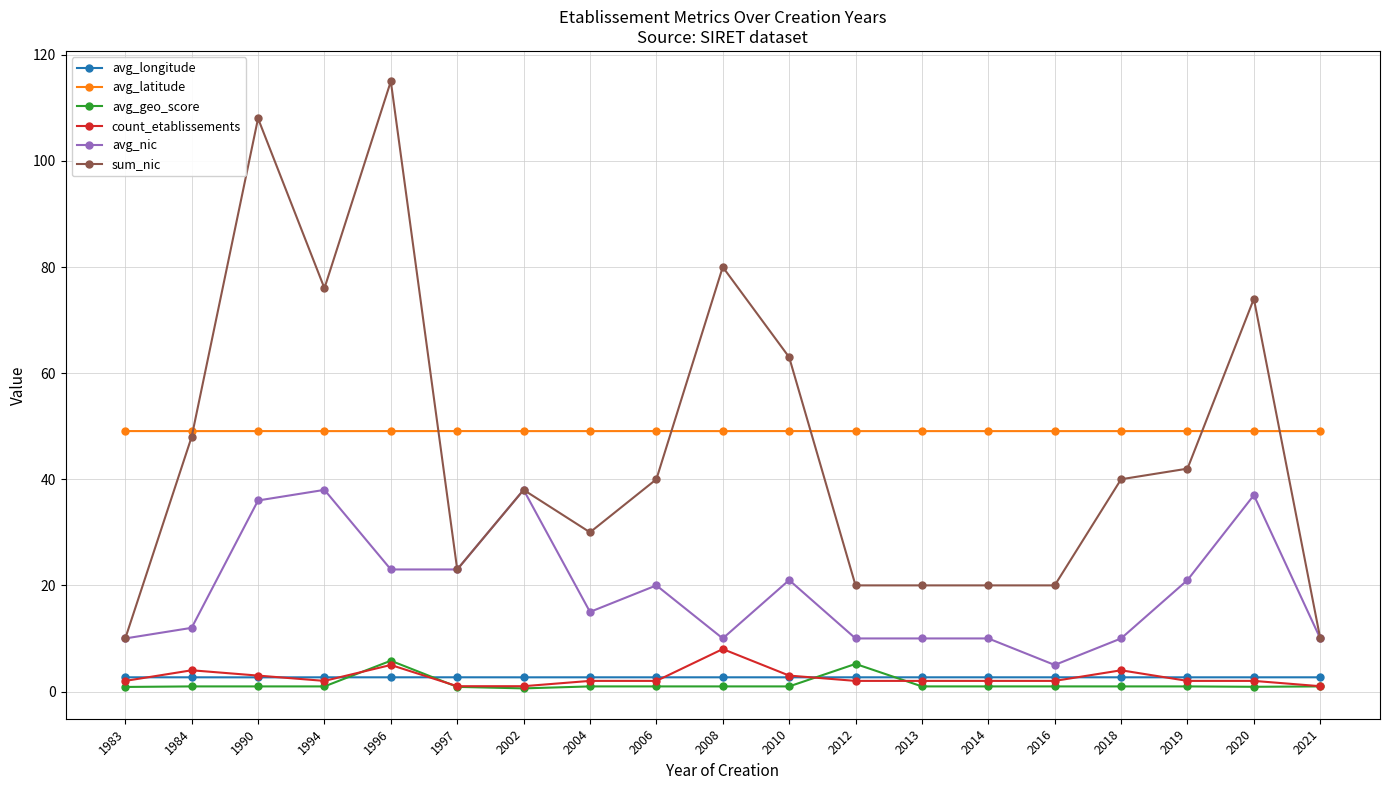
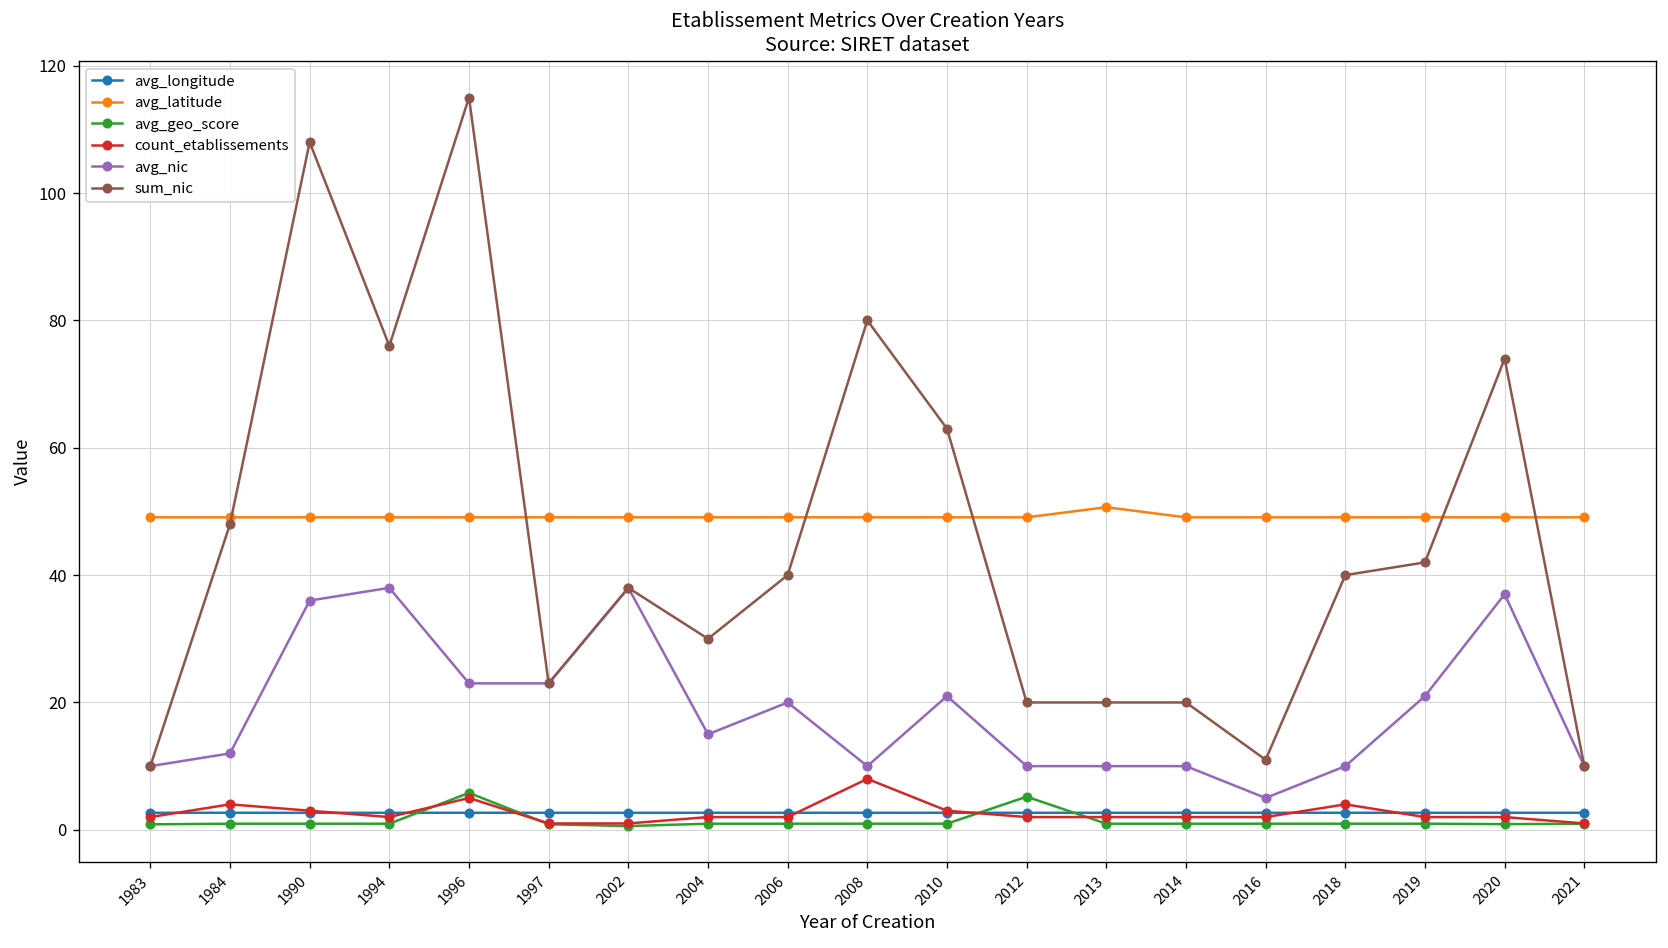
  {
    "avg_longitude": {
      "1983": 3,
      "1984": 3,
      "1994": 3,
      "1996": 3,
      "1997": 3,
      "2002": 3,
      "2004": 3,
      "2006": 3,
      "2008": 3,
      "2012": 3,
      "2013": 3,
      "2014": 3,
      "2016": 3,
      "2018": 3,
      "2019": 3,
      "2020": 3,
      "2021": 3
    },
    "avg_latitude": {
      "1983": 49,
      "1984": 49,
      "1990": 49,
      "1994": 49,
      "1996": 49,
      "1997": 49,
      "2002": 49,
      "2004": 49,
      "2006": 49,
      "2008": 49,
      "2010": 49,
      "2012": 49,
-     "2013": 49,
+     "2013": 51,
      "2014": 49,
      "2016": 49,
      "2018": 49,
      "2019": 49,
      "2020": 49,
      "2021": 49
    },
    "avg_geo_score": {
      "1983": 1,
      "1984": 1,
      "1990": 1,
      "1994": 1,
      "1996": 6,
      "2004": 1,
      "2006": 1,
      "2008": 1,
      "2010": 1,
      "2012": 5,
      "2013": 1,
      "2014": 1,
      "2016": 1,
      "2018": 1,
      "2019": 1,
      "2020": 1
    },
    "count_etablissements": {
      "1983": 2,
      "1984": 4,
      "1994": 2,
      "1996": 5,
      "2004": 2,
      "2006": 2,
      "2008": 8,
      "2012": 2,
      "2013": 2,
      "2014": 2,
      "2016": 2,
      "2018": 4,
      "2019": 2,
      "2020": 2
    },
    "avg_nic": {
      "1984": 12,
      "1990": 36,
      "1994": 38,
      "1996": 23,
      "2004": 15,
      "2006": 20,
      "2008": 10,
      "2010": 21,
      "2012": 10,
      "2013": 10,
      "2014": 10,
      "2016": 5,
      "2018": 10,
      "2019": 21,
      "2020": 37
    },
    "sum_nic": {
      "1984": 48,
      "1990": 108,
      "1994": 76,
      "1996": 115,
      "2004": 30,
      "2006": 40,
      "2008": 80,
      "2010": 63,
      "2012": 20,
      "2013": 20,
      "2014": 20,
-     "2016": 20,
+     "2016": 11,
      "2018": 40,
      "2019": 42,
      "2020": 74
    }
  }
